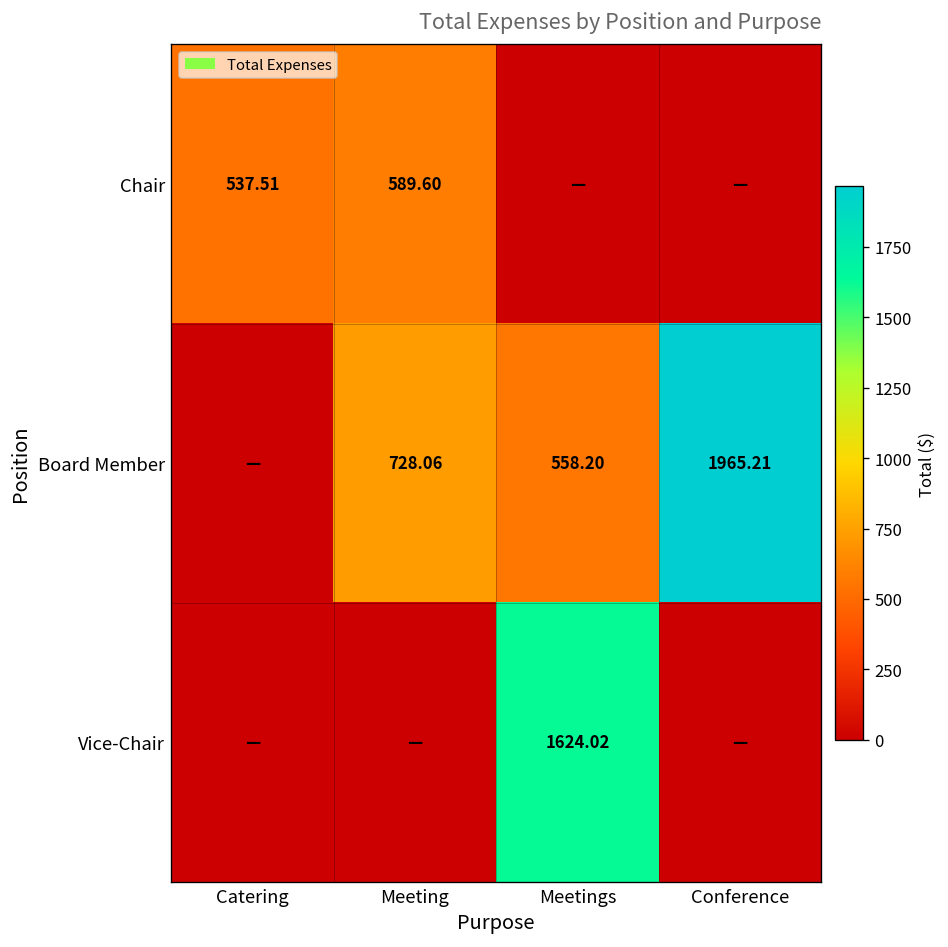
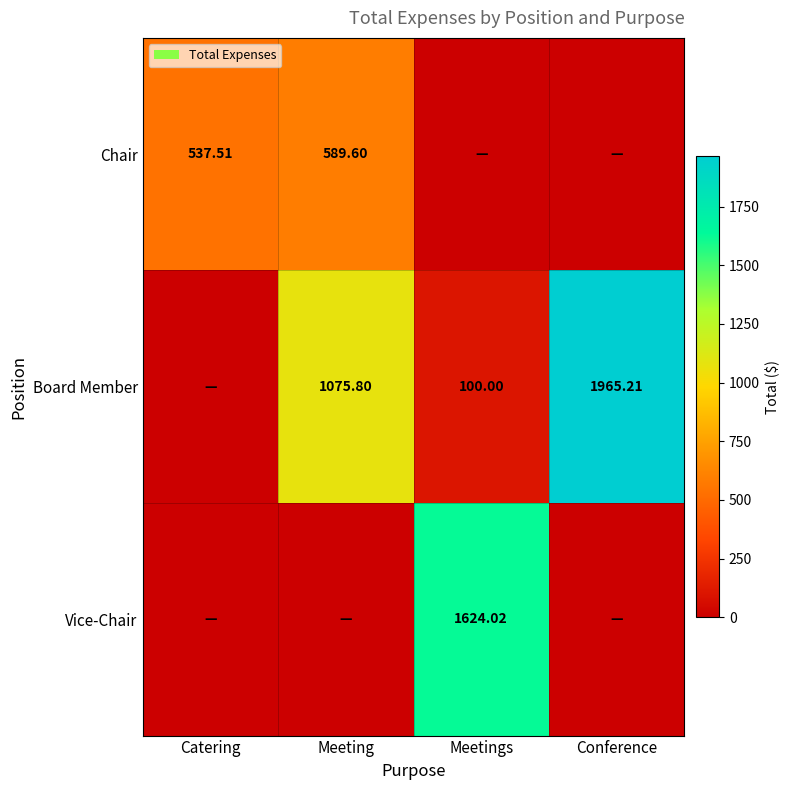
  {
    "Chair": {
      "Catering": 537.51,
      "Meeting": 589.60
    },
    "Board Member": {
-     "Meeting": 728.06,
-     "Meetings": 558.20,
+     "Meeting": 1075.80,
+     "Meetings": 100.00,
      "Conference": 1965.21
    },
    "Vice-Chair": {
      "Meetings": 1624.02
    }
  }
